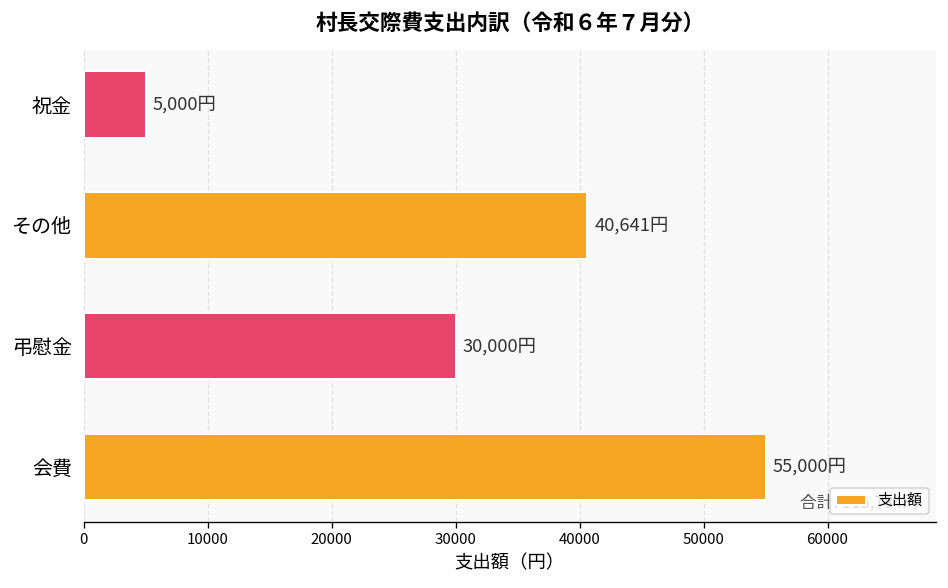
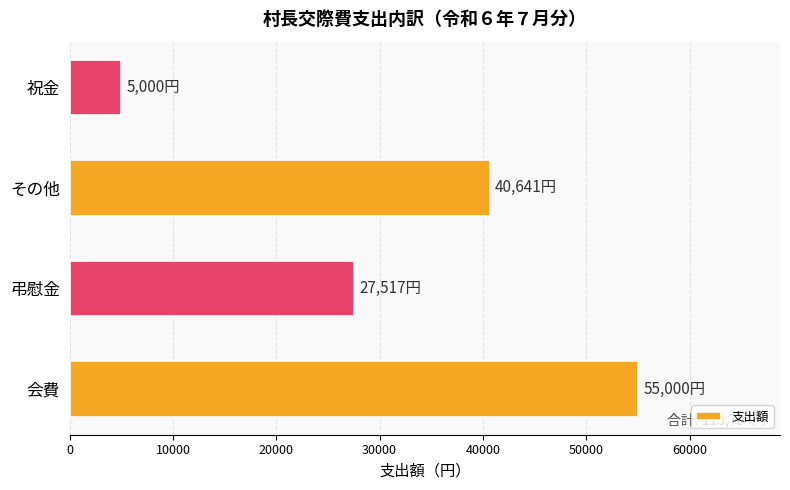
  {
    "祝金": "5,000円",
    "その他": "40,641円",
-   "弔慰金": "30,000円",
+   "弔慰金": "27,517円",
    "会費": "55,000円"
  }
